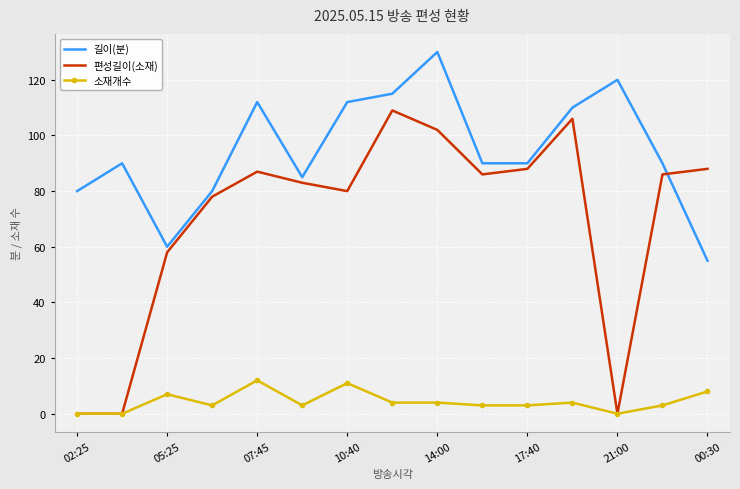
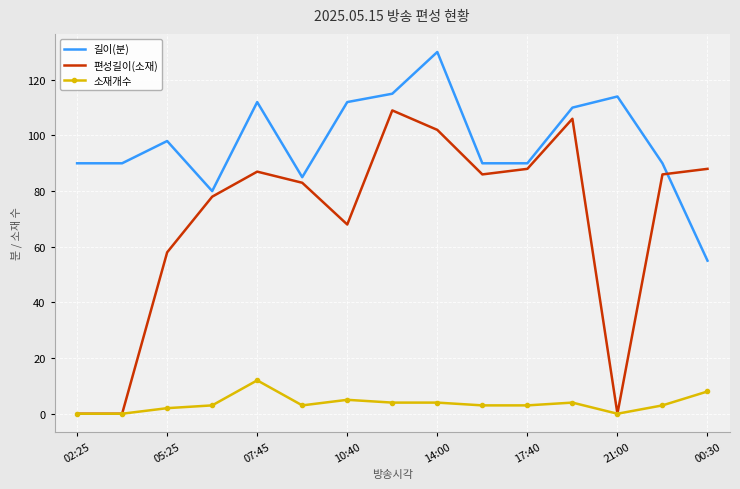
  {
    "길이(분)": {
-     "02:25": 80,
-     "05:25": 60,
+     "02:25": 90,
+     "05:25": 98,
      "07:45": 112,
      "10:40": 112,
      "14:00": 130,
      "17:40": 90,
-     "21:00": 120,
+     "21:00": 114,
      "00:30": 55
    },
    "편성길이(소재)": {
      "05:25": 58,
      "07:45": 87,
-     "10:40": 80,
+     "10:40": 68,
      "14:00": 102,
      "17:40": 88,
      "00:30": 88
    },
    "소재개수": {
-     "05:25": 7,
+     "05:25": 2,
      "07:45": 12,
-     "10:40": 11,
+     "10:40": 5,
      "14:00": 4,
      "17:40": 3,
      "00:30": 8
    }
  }
